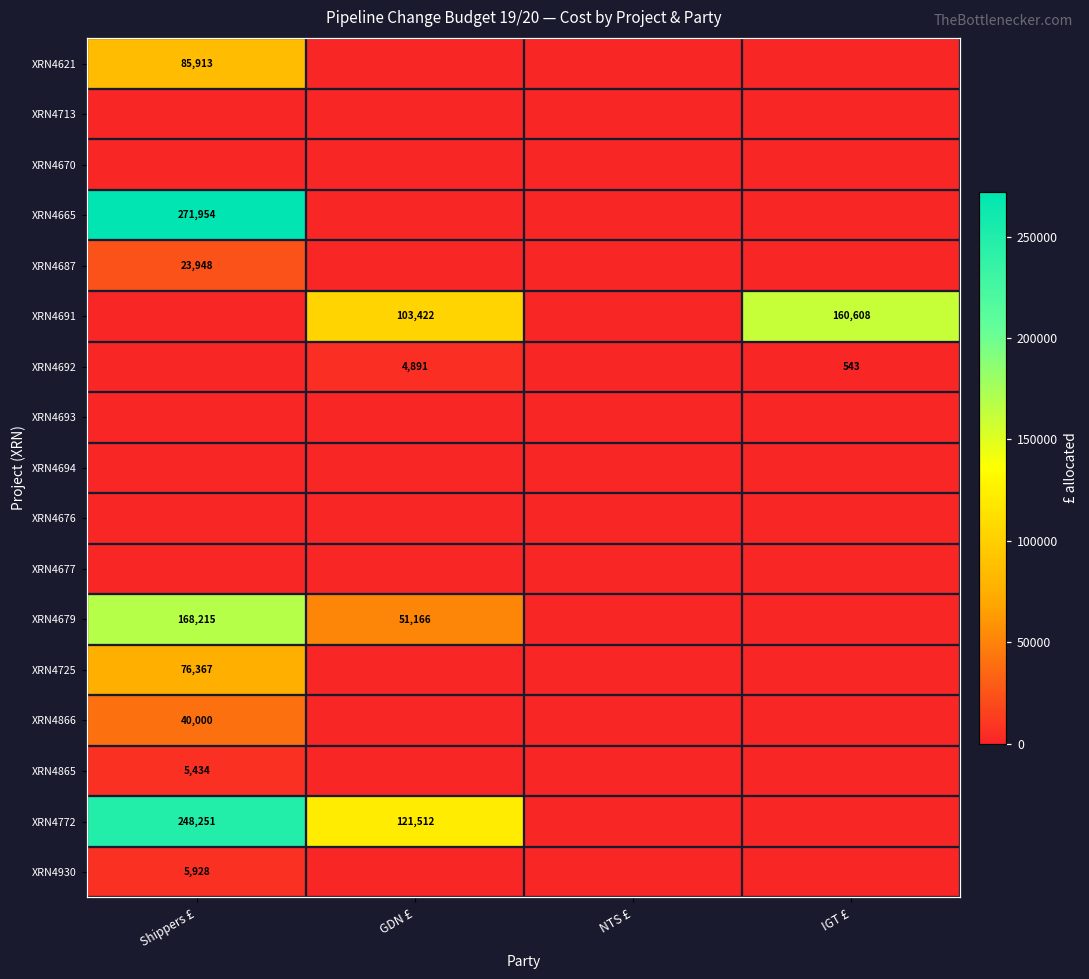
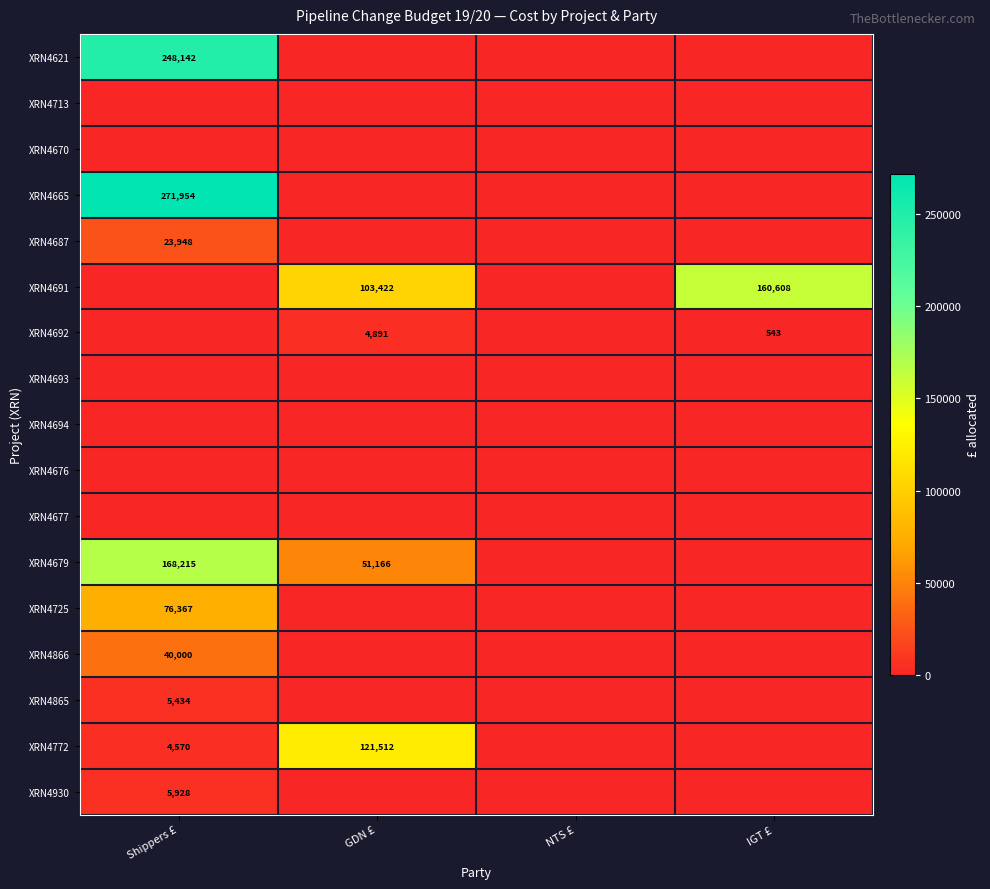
  {
    "XRN4621": {
-     "Shippers £": "85,913"
+     "Shippers £": "248,142"
    },
    "XRN4665": {
      "Shippers £": "271,954"
    },
    "XRN4687": {
      "Shippers £": "23,948"
    },
    "XRN4691": {
      "GDN £": "103,422",
      "IGT £": "160,608"
    },
    "XRN4692": {
      "GDN £": "4,891",
      "IGT £": "543"
    },
    "XRN4679": {
      "Shippers £": "168,215",
      "GDN £": "51,166"
    },
    "XRN4725": {
      "Shippers £": "76,367"
    },
    "XRN4866": {
      "Shippers £": "40,000"
    },
    "XRN4865": {
      "Shippers £": "5,434"
    },
    "XRN4772": {
-     "Shippers £": "248,251",
+     "Shippers £": "4,570",
      "GDN £": "121,512"
    },
    "XRN4930": {
      "Shippers £": "5,928"
    }
  }
